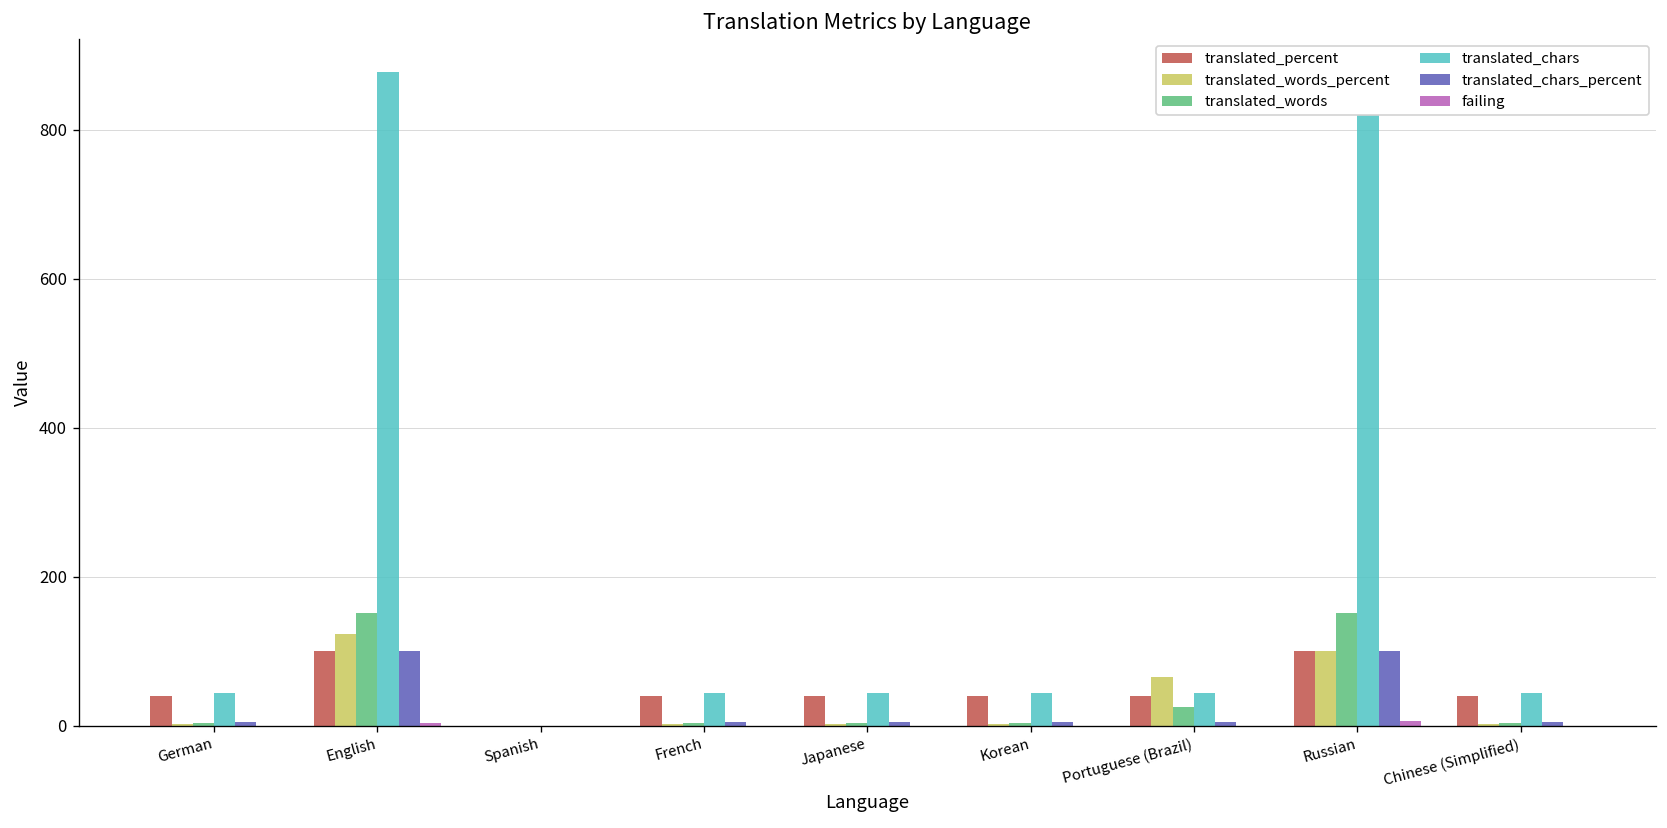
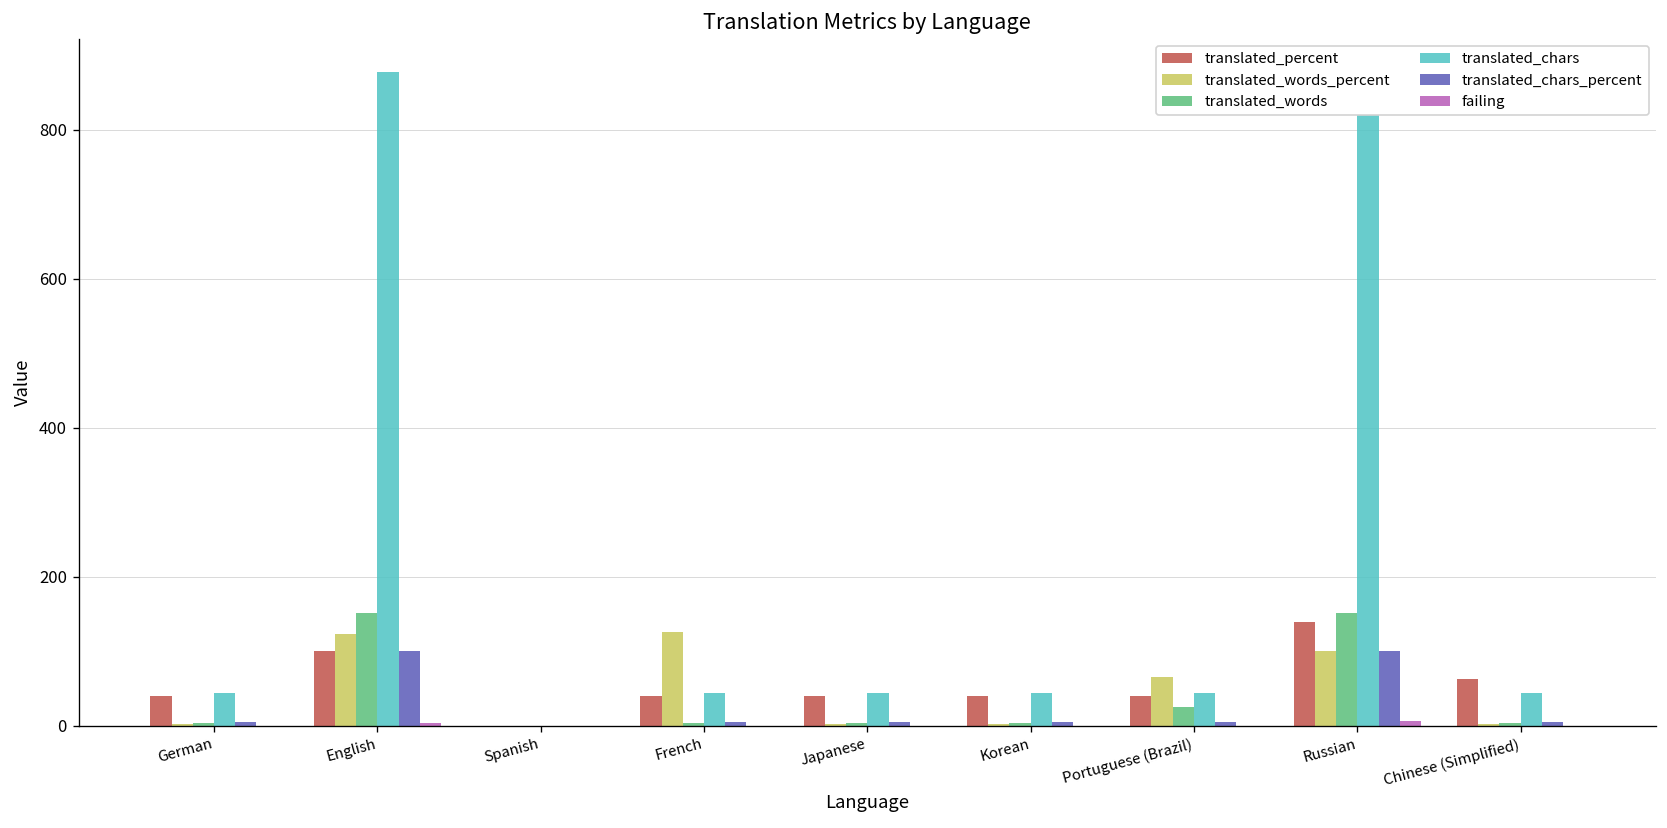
  {
    "translated_percent": {
      "German": 40,
      "English": 100,
      "Spanish": 0,
      "French": 40,
      "Japanese": 40,
      "Korean": 40,
      "Portuguese (Brazil)": 40,
-     "Russian": 100,
-     "Chinese (Simplified)": 40
+     "Russian": 140,
+     "Chinese (Simplified)": 60
    },
    "translated_words_percent": {
      "English": 120,
      "Spanish": 0,
-     "French": 0,
+     "French": 130,
      "Portuguese (Brazil)": 70,
      "Russian": 100
    },
    "translated_words": {
      "English": 150,
      "Spanish": 0,
      "Portuguese (Brazil)": 30,
      "Russian": 150
    },
    "translated_chars": {
      "German": 40,
      "English": 880,
      "Spanish": 0,
      "French": 40,
      "Japanese": 40,
      "Korean": 40,
      "Portuguese (Brazil)": 40,
      "Chinese (Simplified)": 40
    },
    "translated_chars_percent": {
      "German": 10,
      "English": 100,
      "Spanish": 0,
      "French": 10,
      "Japanese": 10,
      "Korean": 10,
      "Portuguese (Brazil)": 10,
      "Russian": 100,
      "Chinese (Simplified)": 10
    },
    "failing": {
      "German": 0,
      "Spanish": 0,
      "French": 0,
      "Japanese": 0,
      "Korean": 0,
      "Portuguese (Brazil)": 0,
      "Russian": 10,
      "Chinese (Simplified)": 0
    }
  }
